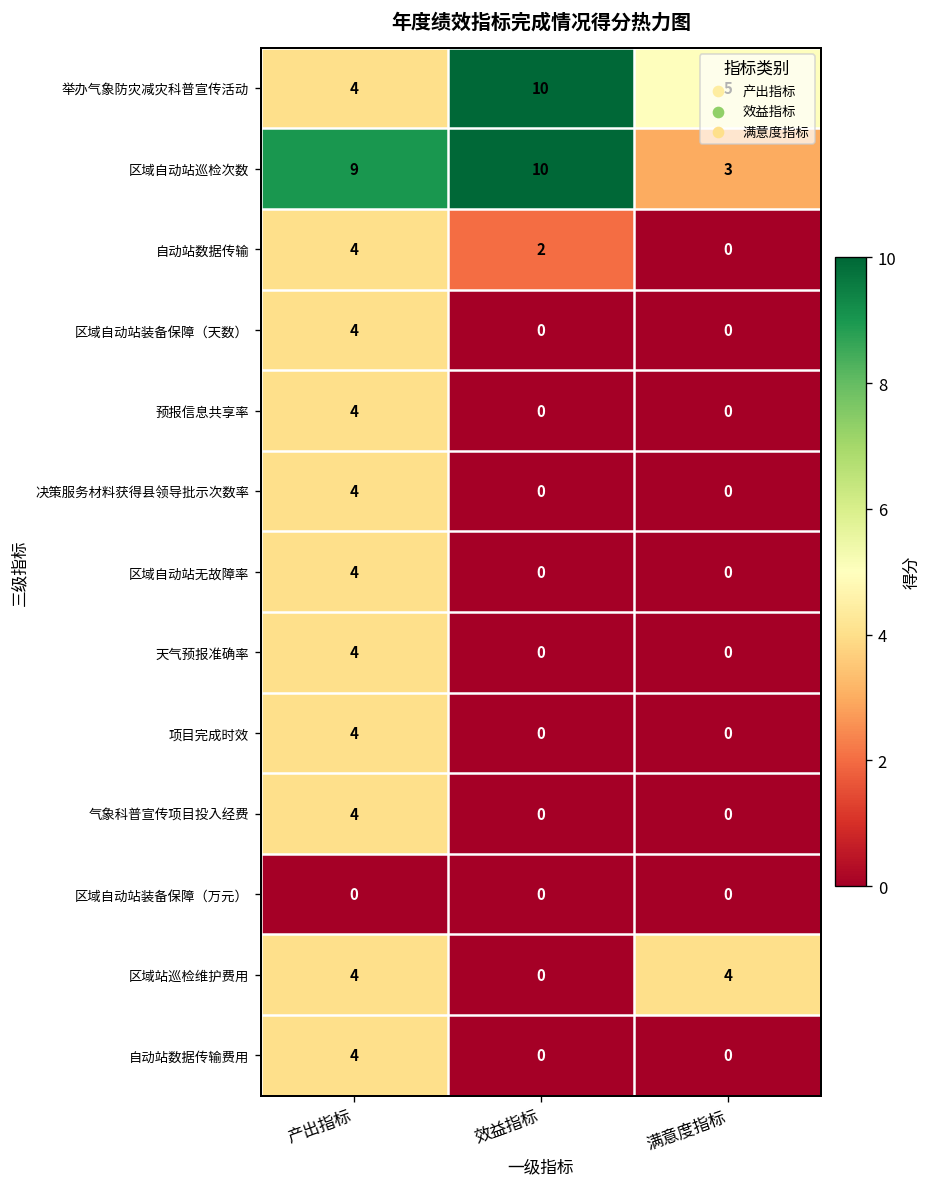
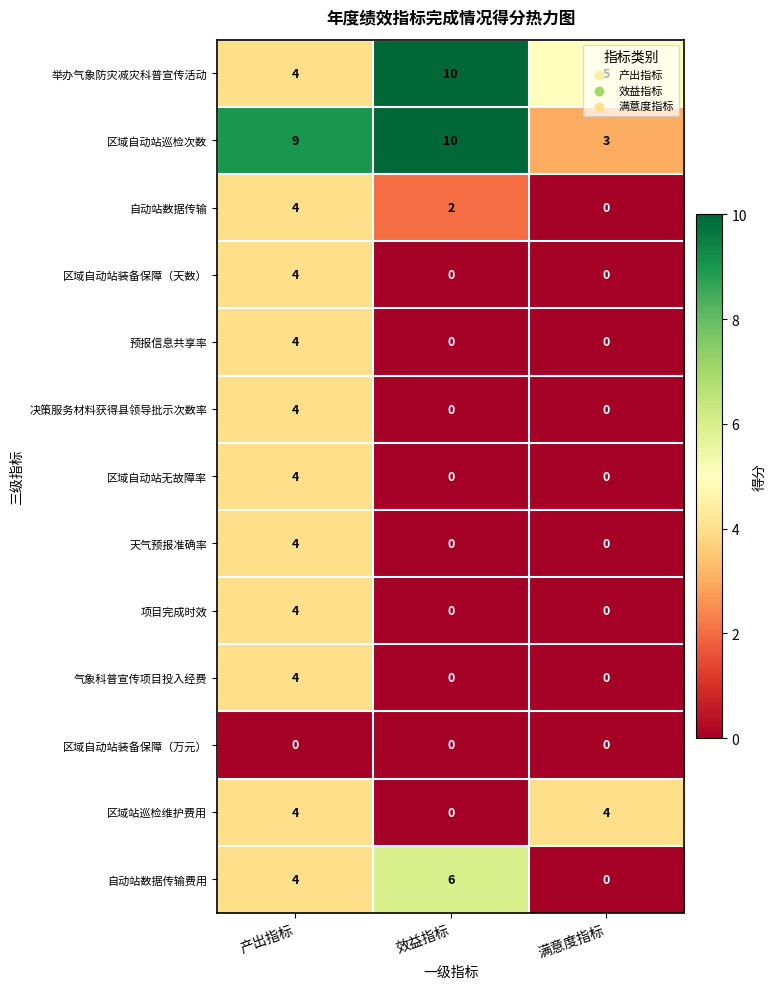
  {
    "举办气象防灾减灾科普宣传活动": {
      "产出指标": 4,
      "效益指标": 10
    },
    "区域自动站巡检次数": {
      "产出指标": 9,
      "效益指标": 10,
      "满意度指标": 3
    },
    "自动站数据传输": {
      "产出指标": 4,
      "效益指标": 2,
      "满意度指标": 0
    },
    "区域自动站装备保障（天数）": {
      "产出指标": 4,
      "效益指标": 0,
      "满意度指标": 0
    },
    "预报信息共享率": {
      "产出指标": 4,
      "效益指标": 0,
      "满意度指标": 0
    },
    "决策服务材料获得县领导批示次数率": {
      "产出指标": 4,
      "效益指标": 0,
      "满意度指标": 0
    },
    "区域自动站无故障率": {
      "产出指标": 4,
      "效益指标": 0,
      "满意度指标": 0
    },
    "天气预报准确率": {
      "产出指标": 4,
      "效益指标": 0,
      "满意度指标": 0
    },
    "项目完成时效": {
      "产出指标": 4,
      "效益指标": 0,
      "满意度指标": 0
    },
    "气象科普宣传项目投入经费": {
      "产出指标": 4,
      "效益指标": 0,
      "满意度指标": 0
    },
    "区域自动站装备保障（万元）": {
      "产出指标": 0,
      "效益指标": 0,
      "满意度指标": 0
    },
    "区域站巡检维护费用": {
      "产出指标": 4,
      "效益指标": 0,
      "满意度指标": 4
    },
    "自动站数据传输费用": {
      "产出指标": 4,
-     "效益指标": 0,
+     "效益指标": 6,
      "满意度指标": 0
    }
  }
